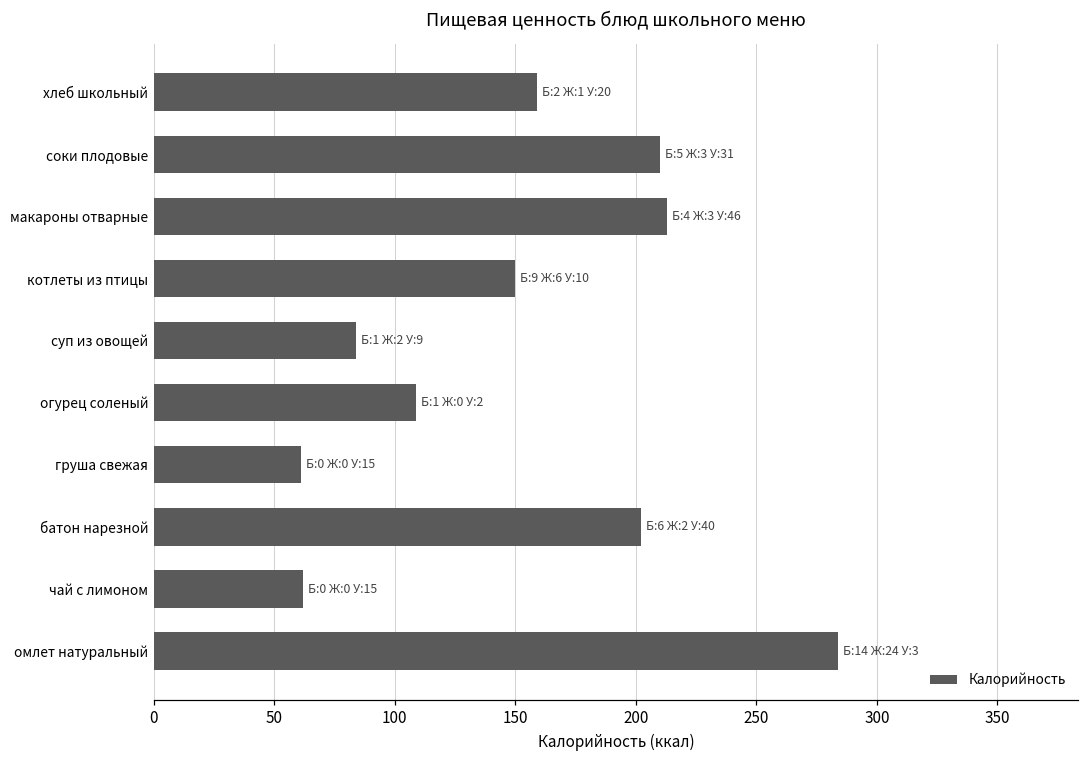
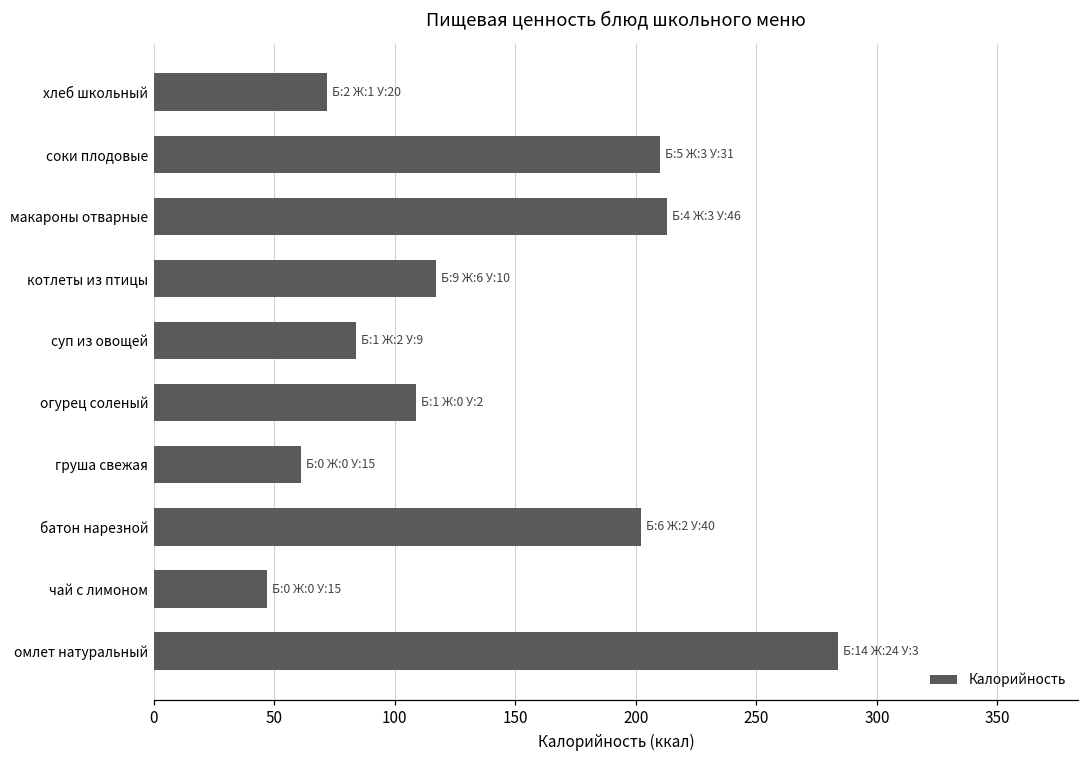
  {
-   "хлеб школьный": 159,
-   "котлеты из птицы": 150,
-   "чай с лимоном": 62
+   "хлеб школьный": 72,
+   "котлеты из птицы": 117,
+   "чай с лимоном": 47
  }
